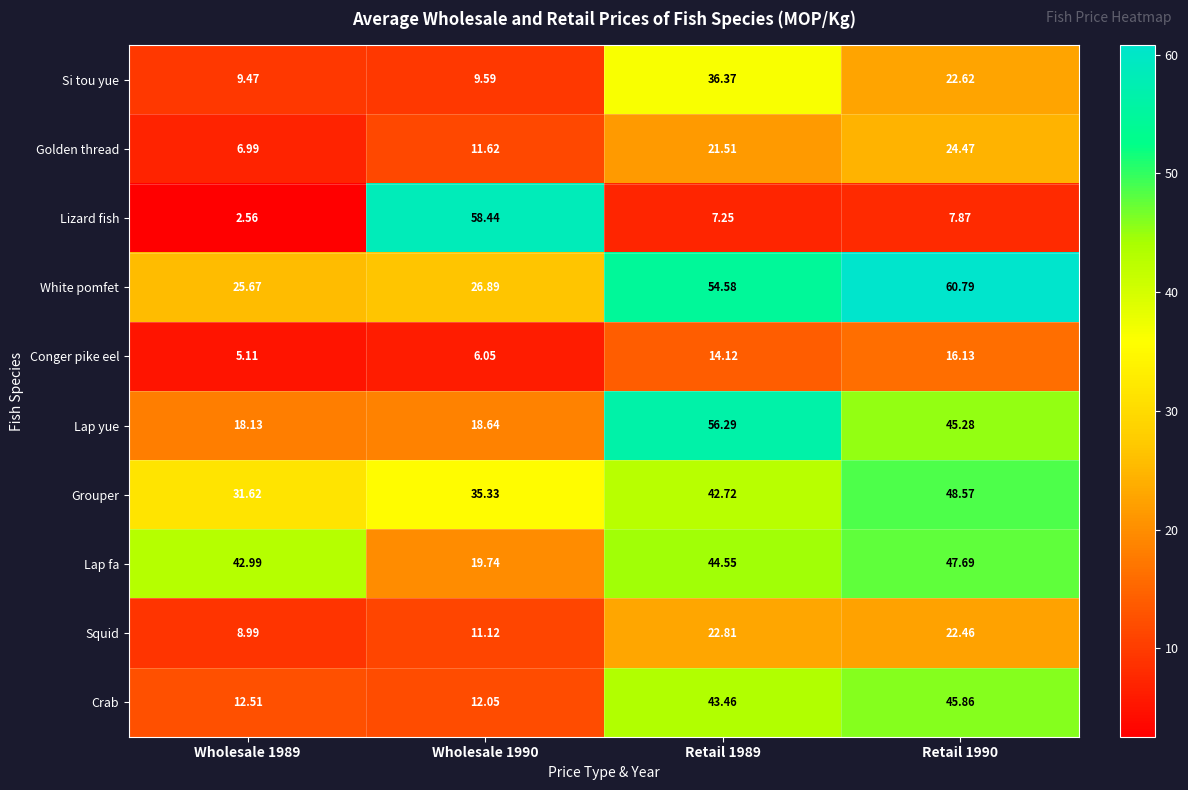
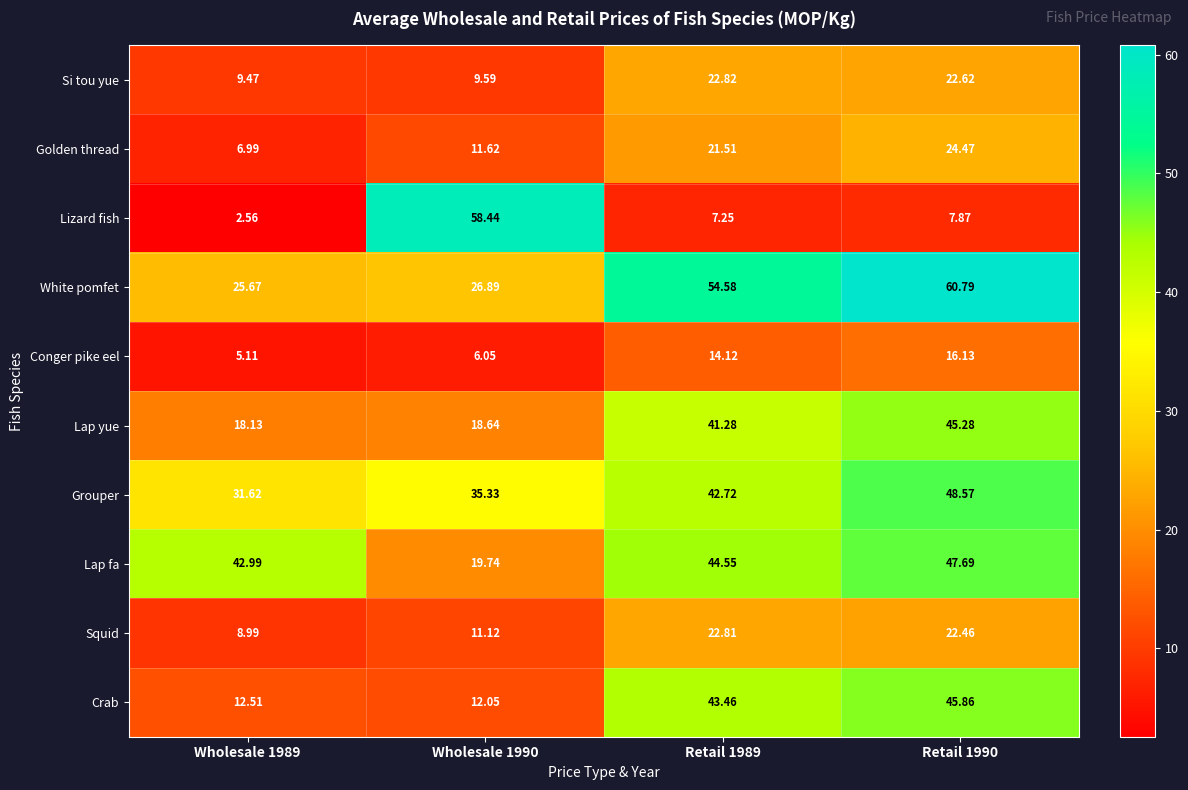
  {
    "Si tou yue": {
      "Wholesale 1989": 9.47,
      "Wholesale 1990": 9.59,
-     "Retail 1989": 36.37,
+     "Retail 1989": 22.82,
      "Retail 1990": 22.62
    },
    "Golden thread": {
      "Wholesale 1989": 6.99,
      "Wholesale 1990": 11.62,
      "Retail 1989": 21.51,
      "Retail 1990": 24.47
    },
    "Lizard fish": {
      "Wholesale 1989": 2.56,
      "Wholesale 1990": 58.44,
      "Retail 1989": 7.25,
      "Retail 1990": 7.87
    },
    "White pomfet": {
      "Wholesale 1989": 25.67,
      "Wholesale 1990": 26.89,
      "Retail 1989": 54.58,
      "Retail 1990": 60.79
    },
    "Conger pike eel": {
      "Wholesale 1989": 5.11,
      "Wholesale 1990": 6.05,
      "Retail 1989": 14.12,
      "Retail 1990": 16.13
    },
    "Lap yue": {
      "Wholesale 1989": 18.13,
      "Wholesale 1990": 18.64,
-     "Retail 1989": 56.29,
+     "Retail 1989": 41.28,
      "Retail 1990": 45.28
    },
    "Grouper": {
      "Wholesale 1989": 31.62,
      "Wholesale 1990": 35.33,
      "Retail 1989": 42.72,
      "Retail 1990": 48.57
    },
    "Lap fa": {
      "Wholesale 1989": 42.99,
      "Wholesale 1990": 19.74,
      "Retail 1989": 44.55,
      "Retail 1990": 47.69
    },
    "Squid": {
      "Wholesale 1989": 8.99,
      "Wholesale 1990": 11.12,
      "Retail 1989": 22.81,
      "Retail 1990": 22.46
    },
    "Crab": {
      "Wholesale 1989": 12.51,
      "Wholesale 1990": 12.05,
      "Retail 1989": 43.46,
      "Retail 1990": 45.86
    }
  }
